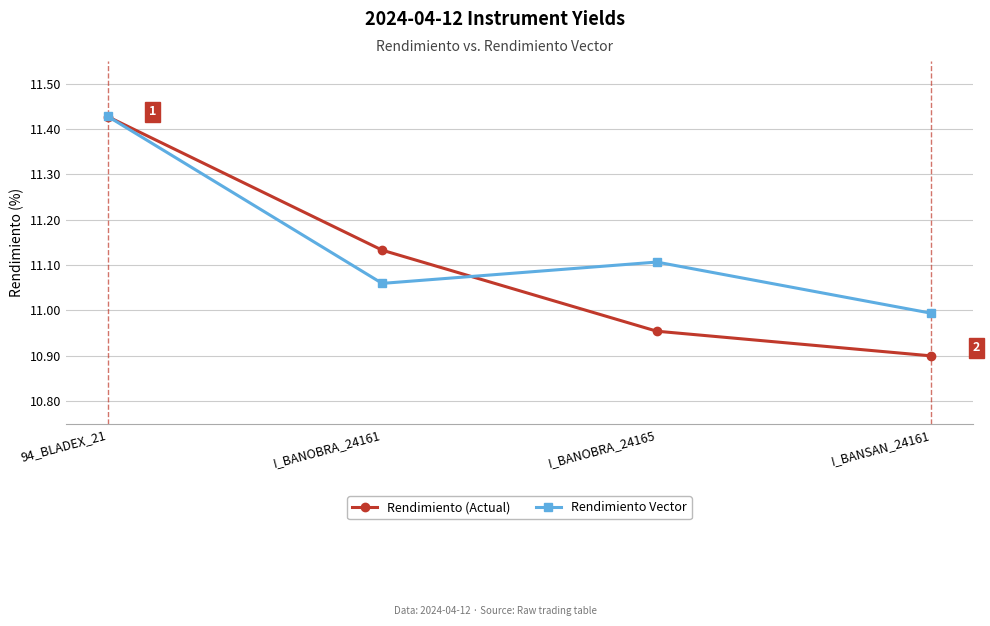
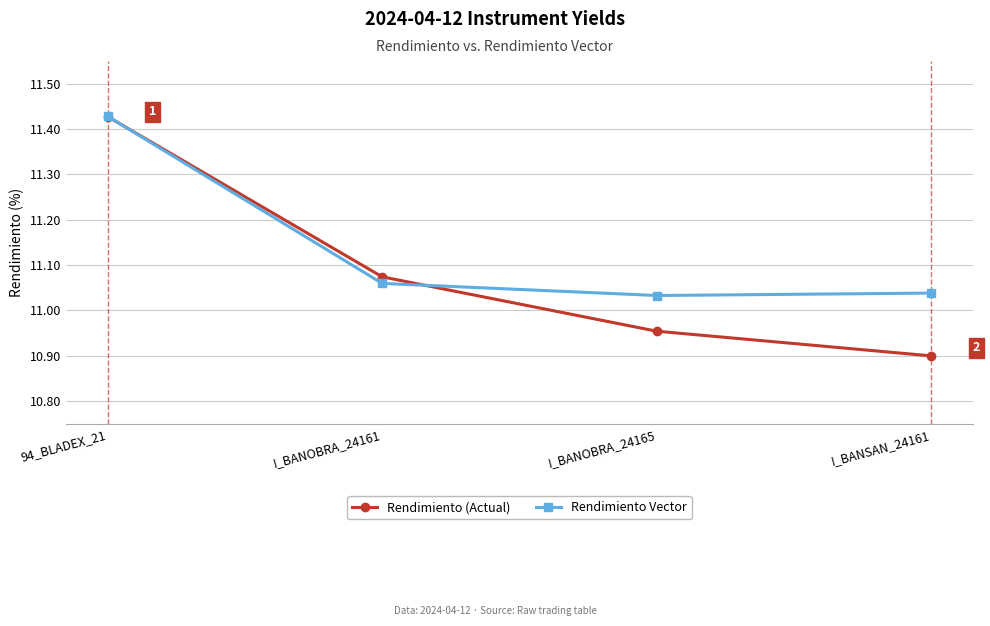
  {
    "Rendimiento (Actual)": {
-     "I_BANOBRA_24161": 11.13,
+     "I_BANOBRA_24161": 11.07,
      "I_BANOBRA_24165": 10.95,
      "I_BANSAN_24161": 10.90
    },
    "Rendimiento Vector": {
      "I_BANOBRA_24161": 11.06,
-     "I_BANOBRA_24165": 11.11,
-     "I_BANSAN_24161": 10.99
+     "I_BANOBRA_24165": 11.03,
+     "I_BANSAN_24161": 11.04
    }
  }
